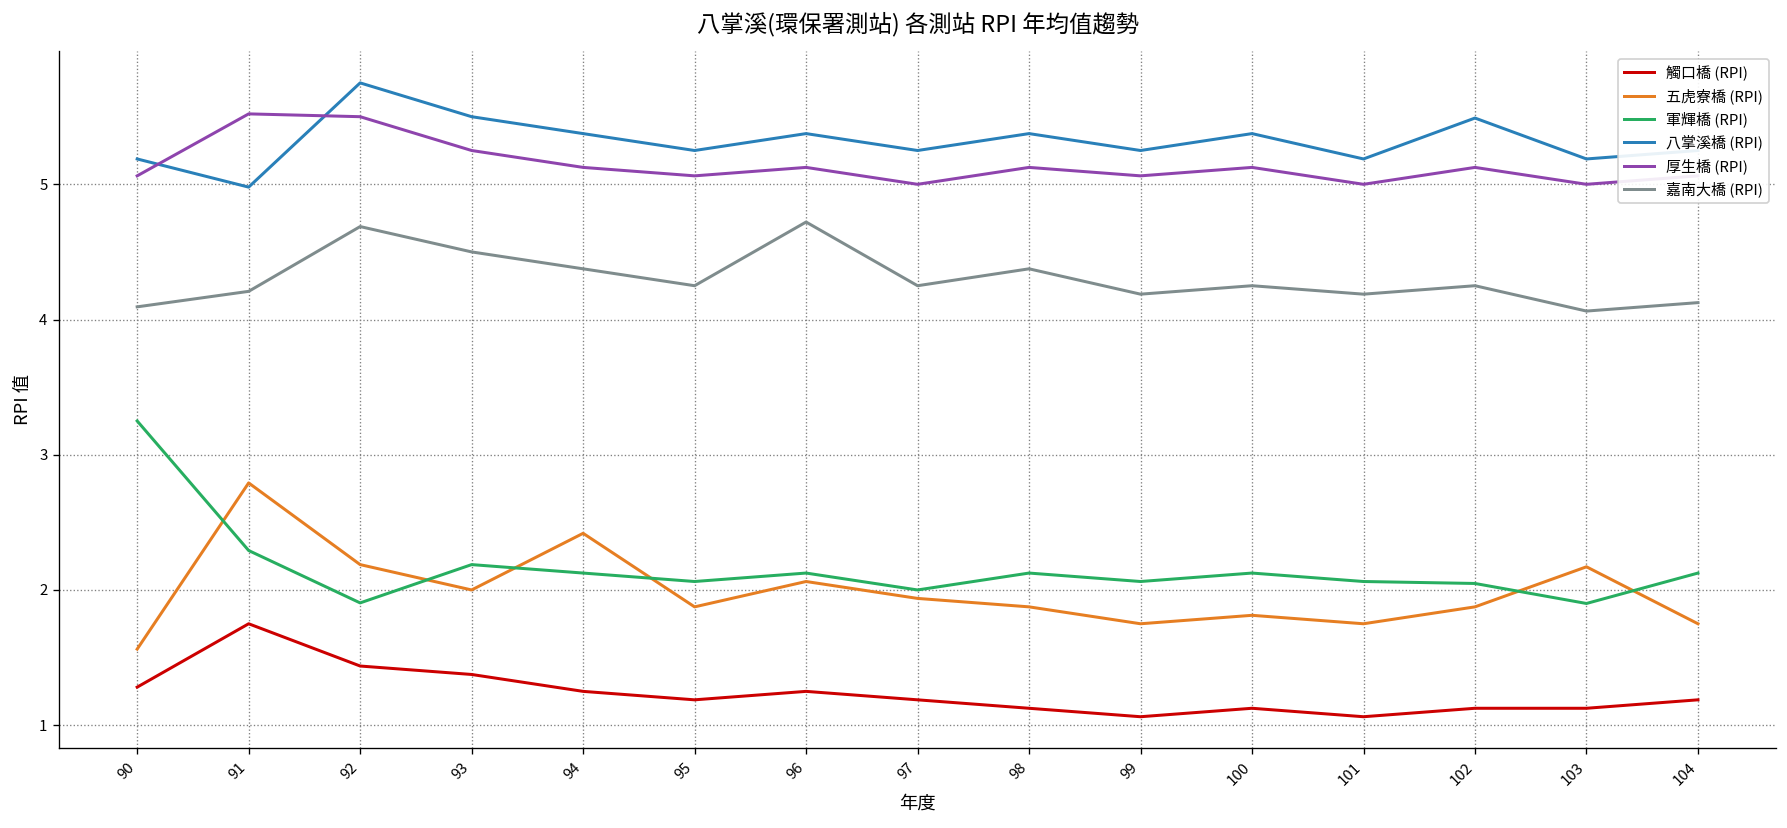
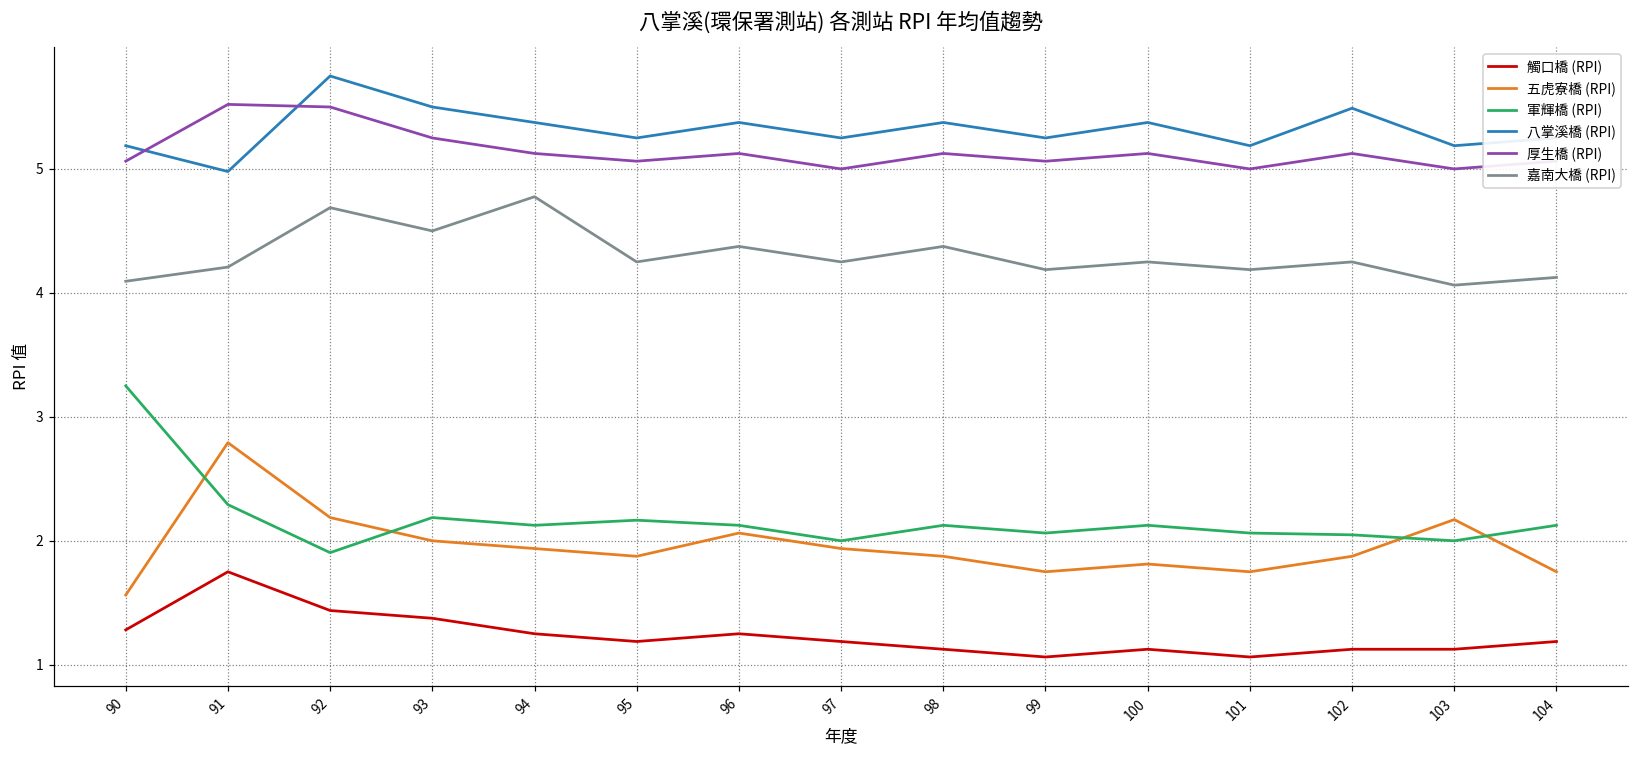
  {
    "觸口橋 (RPI)": {
      "90": 1.28,
      "91": 1.75,
      "92": 1.44,
      "93": 1.38,
      "94": 1.25,
      "95": 1.19,
      "96": 1.25,
      "97": 1.19,
      "98": 1.13,
      "99": 1.06,
      "100": 1.13,
      "101": 1.06,
      "102": 1.13,
      "103": 1.13,
      "104": 1.19
    },
    "五虎寮橋 (RPI)": {
      "90": 1.56,
      "91": 2.79,
      "92": 2.19,
      "93": 2.00,
-     "94": 2.42,
+     "94": 1.94,
      "95": 1.88,
      "96": 2.06,
      "97": 1.94,
      "98": 1.88,
      "99": 1.75,
      "100": 1.81,
      "101": 1.75,
      "102": 1.88,
      "103": 2.17,
      "104": 1.75
    },
    "軍輝橋 (RPI)": {
      "90": 3.25,
      "91": 2.29,
      "92": 1.90,
      "93": 2.19,
      "94": 2.13,
-     "95": 2.06,
+     "95": 2.17,
      "96": 2.13,
      "97": 2.00,
      "98": 2.13,
      "99": 2.06,
      "100": 2.13,
      "101": 2.06,
      "102": 2.05,
-     "103": 1.9,
+     "103": 2.0,
      "104": 2.13
    },
    "八掌溪橋 (RPI)": {
      "90": 5.19,
      "91": 4.98,
      "92": 5.75,
      "93": 5.50,
      "94": 5.38,
      "95": 5.25,
      "96": 5.38,
      "97": 5.25,
      "98": 5.38,
      "99": 5.25,
      "100": 5.38,
      "101": 5.19,
      "102": 5.49,
      "103": 5.19
    },
    "厚生橋 (RPI)": {
      "90": 5.06,
      "91": 5.52,
      "92": 5.50,
      "93": 5.25,
      "94": 5.13,
      "95": 5.06,
      "96": 5.13,
      "97": 5.00,
      "98": 5.13,
      "99": 5.06,
      "100": 5.13,
      "101": 5.00,
      "102": 5.13,
      "103": 5.00
    },
    "嘉南大橋 (RPI)": {
      "90": 4.09,
      "91": 4.21,
      "92": 4.69,
      "93": 4.50,
-     "94": 4.38,
+     "94": 4.78,
      "95": 4.25,
-     "96": 4.72,
+     "96": 4.38,
      "97": 4.25,
      "98": 4.38,
      "99": 4.19,
      "100": 4.25,
      "101": 4.19,
      "102": 4.25,
      "103": 4.06,
      "104": 4.13
    }
  }
